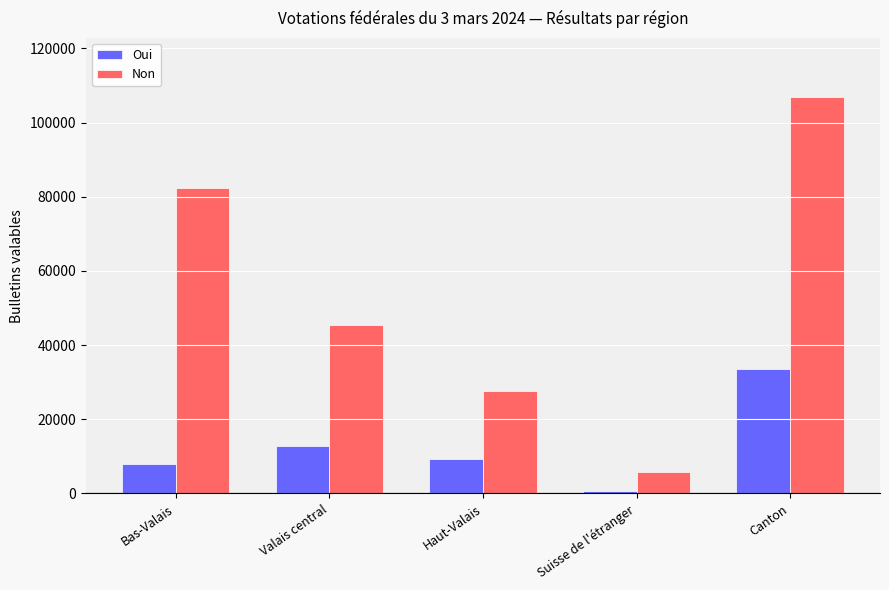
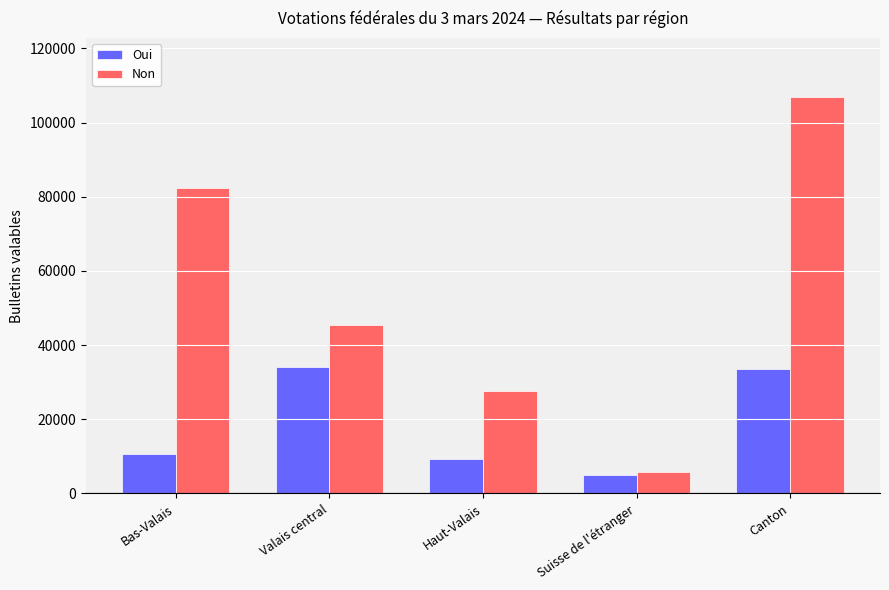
  {
    "Oui": {
-     "Bas-Valais": 8000,
-     "Valais central": 13000,
+     "Bas-Valais": 11000,
+     "Valais central": 34000,
      "Haut-Valais": 9000,
-     "Suisse de l'étranger": 1000,
+     "Suisse de l'étranger": 5000,
      "Canton": 33000
    },
    "Non": {
      "Bas-Valais": 82000,
      "Valais central": 45000,
      "Haut-Valais": 28000,
      "Suisse de l'étranger": 6000,
      "Canton": 107000
    }
  }
